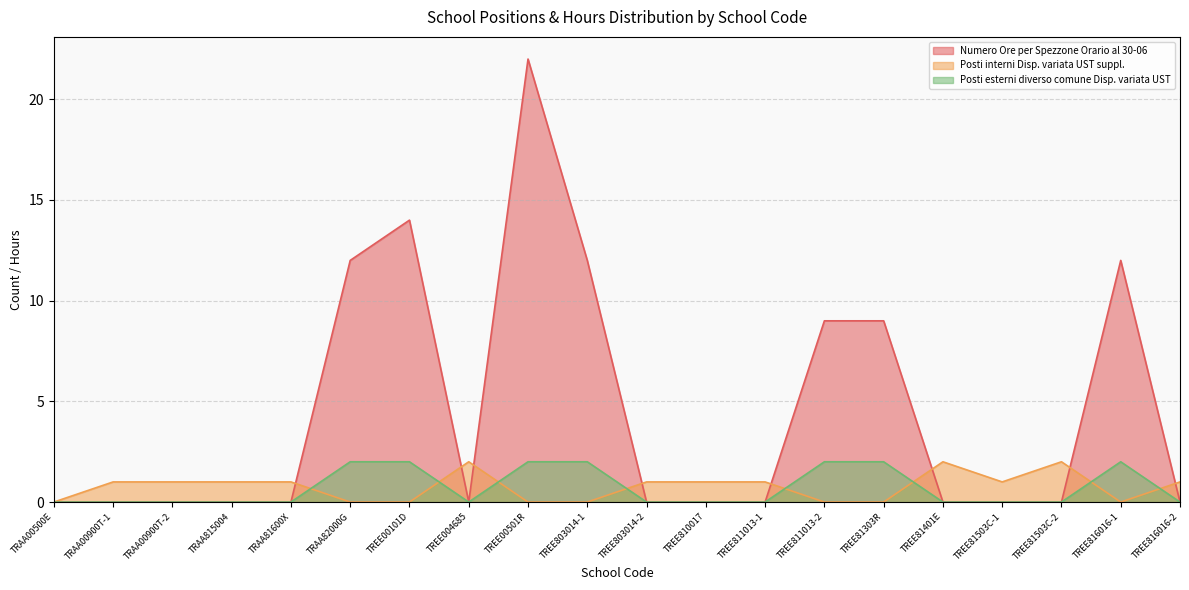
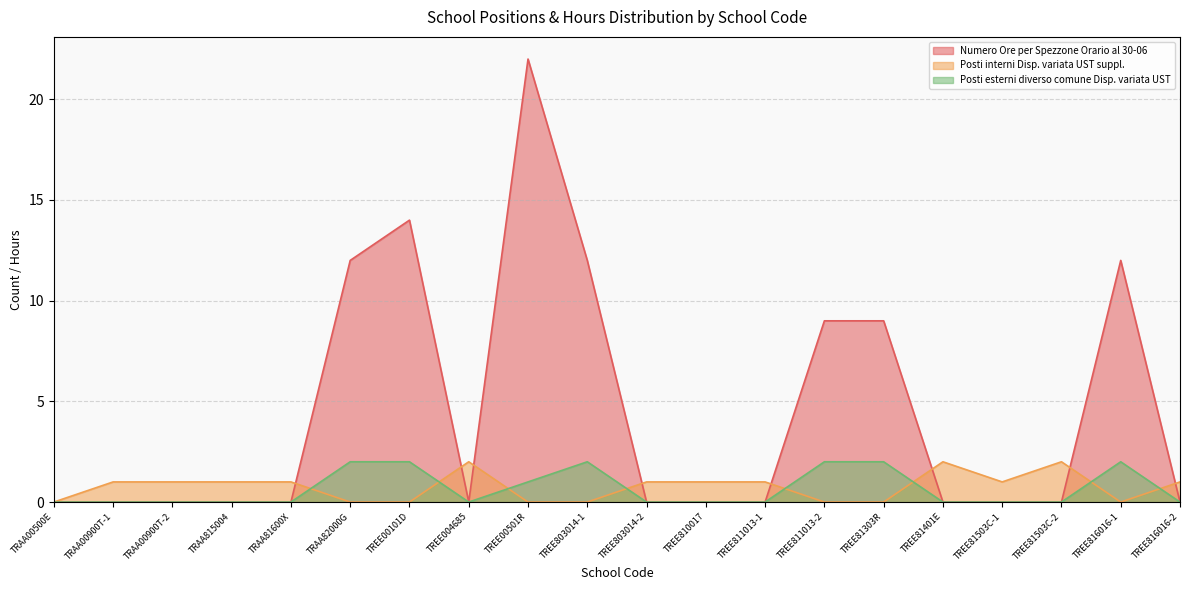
  {
    "Posti esterni diverso comune Disp. variata UST": {
      "TRAA82000G": 2,
      "TREE00101D": 2,
-     "TREE00501R": 2,
+     "TREE00501R": 1,
      "TREE803014-1": 2,
      "TREE811013-2": 2,
      "TREE81303R": 2,
      "TREE816016-1": 2
    }
  }
